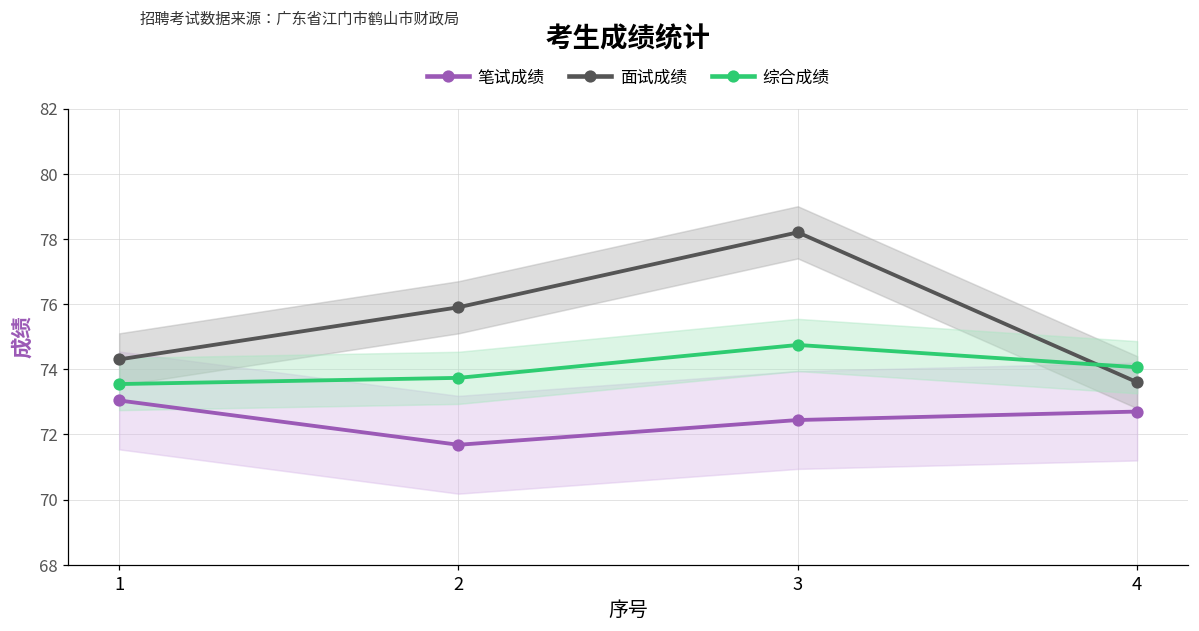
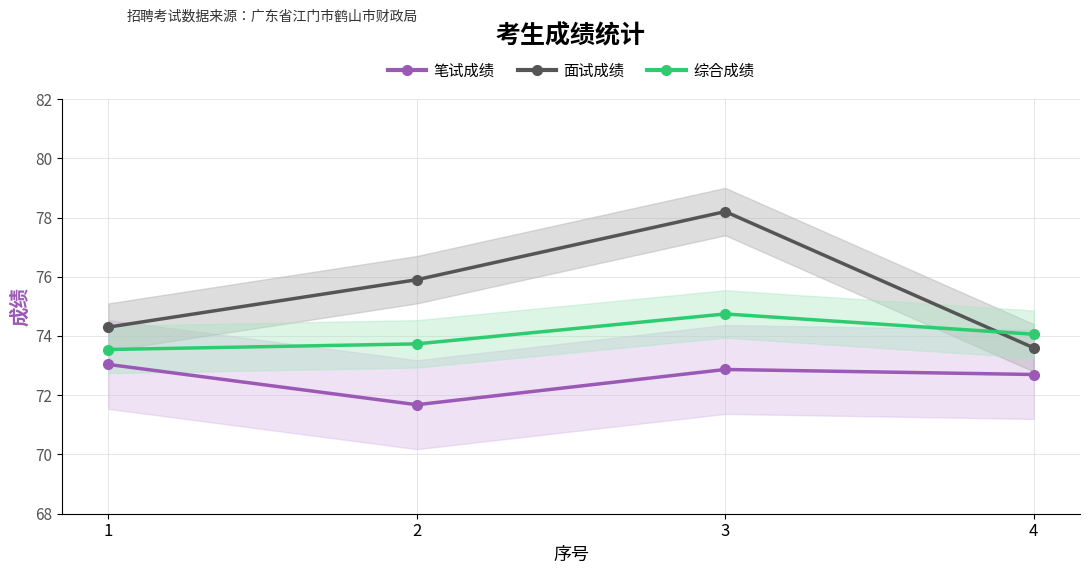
  {
    "笔试成绩": {
      "1": 73.0,
      "2": 71.7,
-     "3": 72.4,
+     "3": 72.9,
      "4": 72.7
    },
    "面试成绩": {
      "2": 75.9,
      "3": 78.2,
      "4": 73.6
    },
    "综合成绩": {
      "1": 73.5,
      "2": 73.7,
      "3": 74.7,
      "4": 74.1
    }
  }
